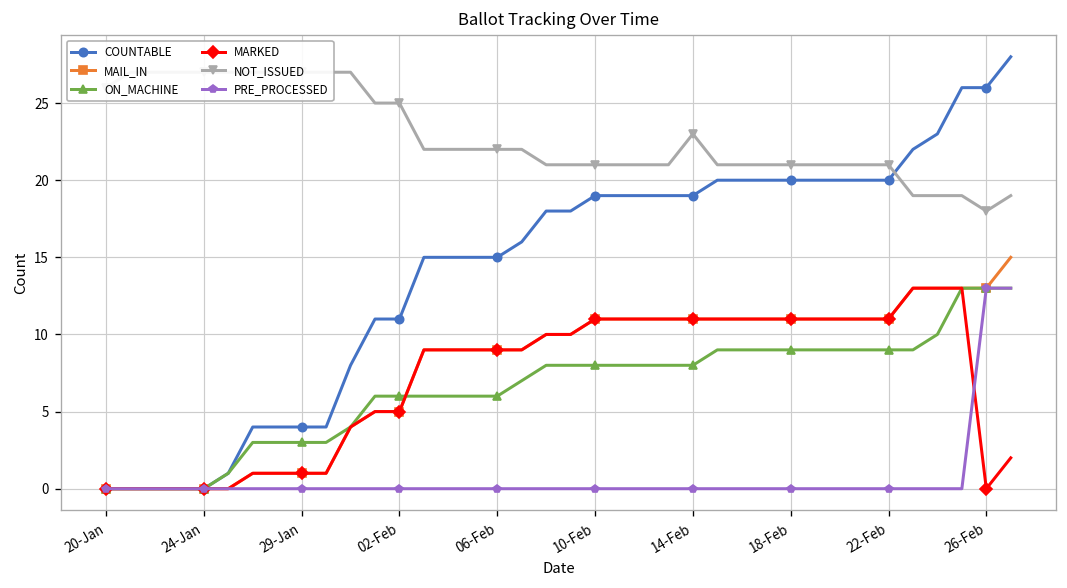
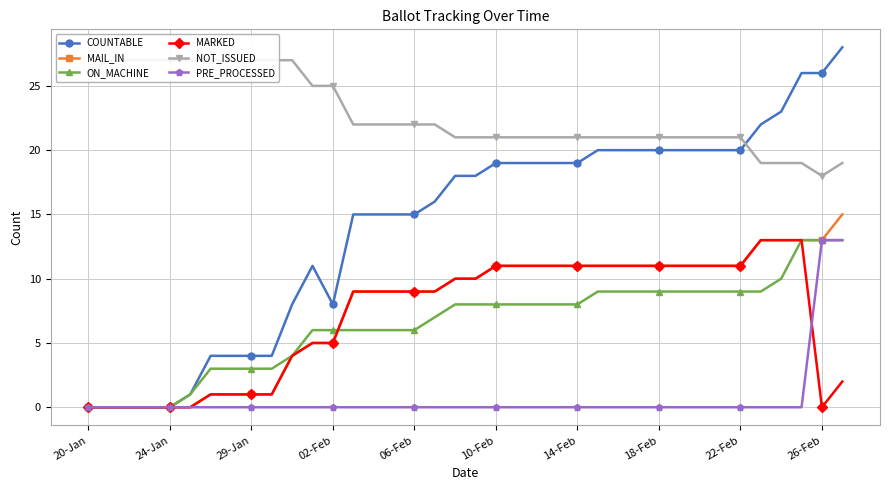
  {
    "COUNTABLE": {
      "29-Jan": 4,
-     "02-Feb": 11,
+     "02-Feb": 8,
      "06-Feb": 15,
      "10-Feb": 19,
      "14-Feb": 19,
      "18-Feb": 20,
      "22-Feb": 20,
      "26-Feb": 26
    },
    "ON_MACHINE": {
      "29-Jan": 3,
      "02-Feb": 6,
      "06-Feb": 6,
      "10-Feb": 8,
      "14-Feb": 8,
      "18-Feb": 9,
      "22-Feb": 9
    },
    "MARKED": {
      "26-Feb": 0
    },
    "NOT_ISSUED": {
      "02-Feb": 25,
      "06-Feb": 22,
      "10-Feb": 21,
-     "14-Feb": 23,
+     "14-Feb": 21,
      "18-Feb": 21,
      "22-Feb": 21,
      "26-Feb": 18
    },
    "PRE_PROCESSED": {
      "29-Jan": 0,
      "02-Feb": 0,
      "06-Feb": 0,
      "10-Feb": 0,
      "14-Feb": 0,
      "18-Feb": 0,
      "22-Feb": 0
    }
  }
